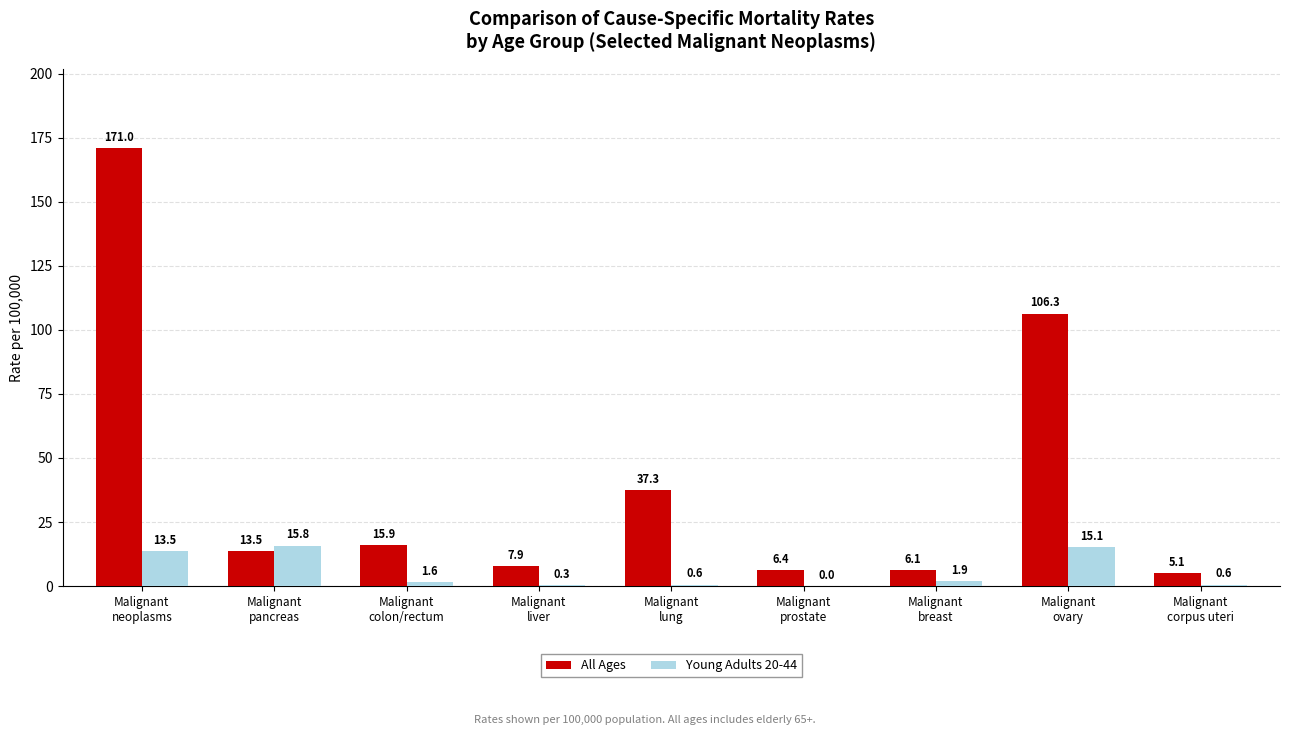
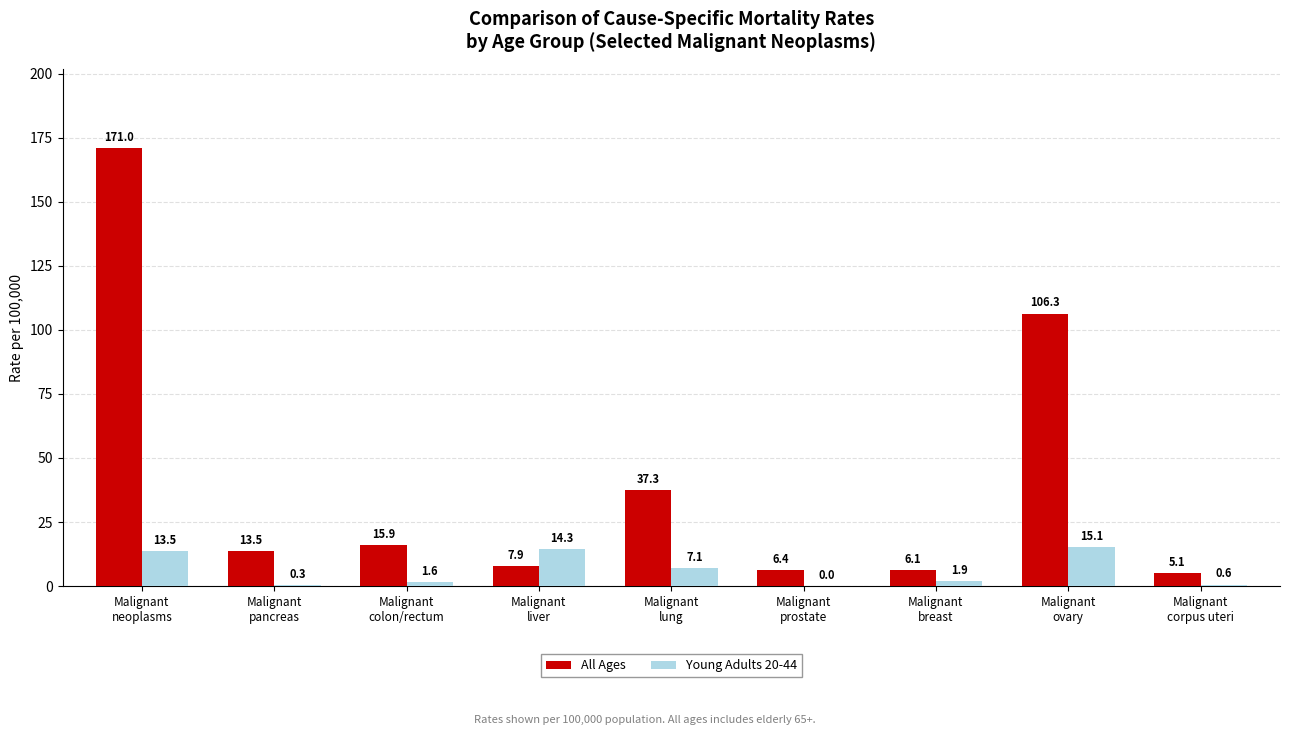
  {
    "All Ages": {
      "Malignant neoplasms": 171.0,
      "Malignant pancreas": 13.5,
      "Malignant colon/rectum": 15.9,
      "Malignant liver": 7.9,
      "Malignant lung": 37.3,
      "Malignant prostate": 6.4,
      "Malignant breast": 6.1,
      "Malignant ovary": 106.3,
      "Malignant corpus uteri": 5.1
    },
    "Young Adults 20-44": {
      "Malignant neoplasms": 13.5,
-     "Malignant pancreas": 15.8,
+     "Malignant pancreas": 0.3,
      "Malignant colon/rectum": 1.6,
-     "Malignant liver": 0.3,
-     "Malignant lung": 0.6,
+     "Malignant liver": 14.3,
+     "Malignant lung": 7.1,
      "Malignant prostate": 0.0,
      "Malignant breast": 1.9,
      "Malignant ovary": 15.1,
      "Malignant corpus uteri": 0.6
    }
  }
